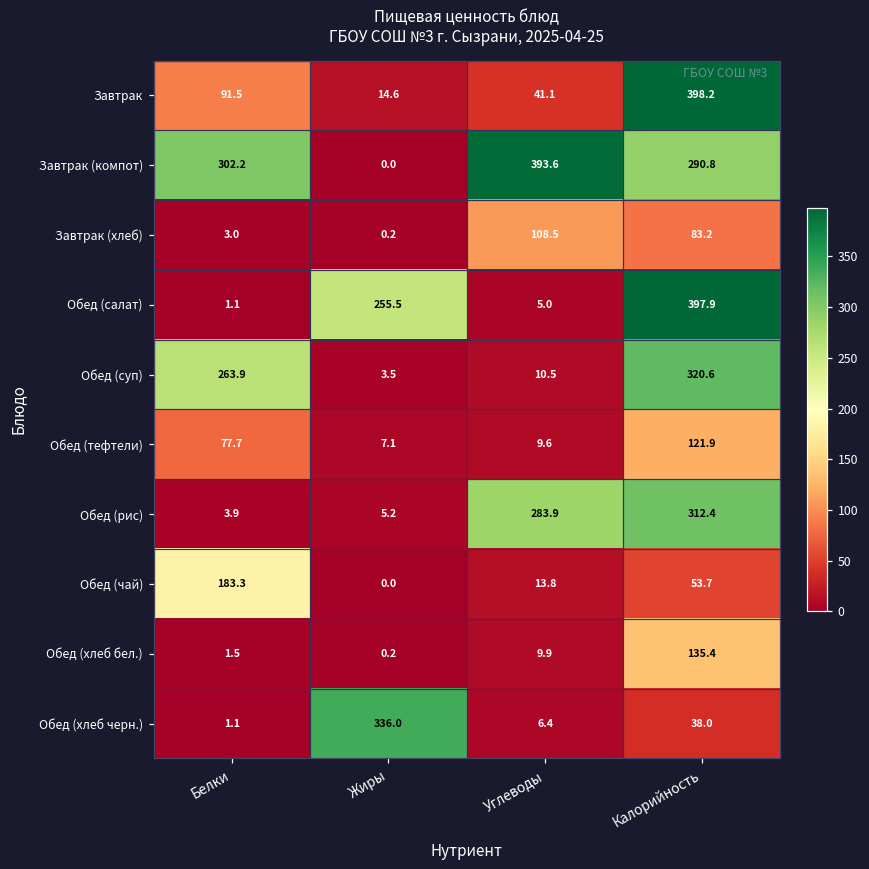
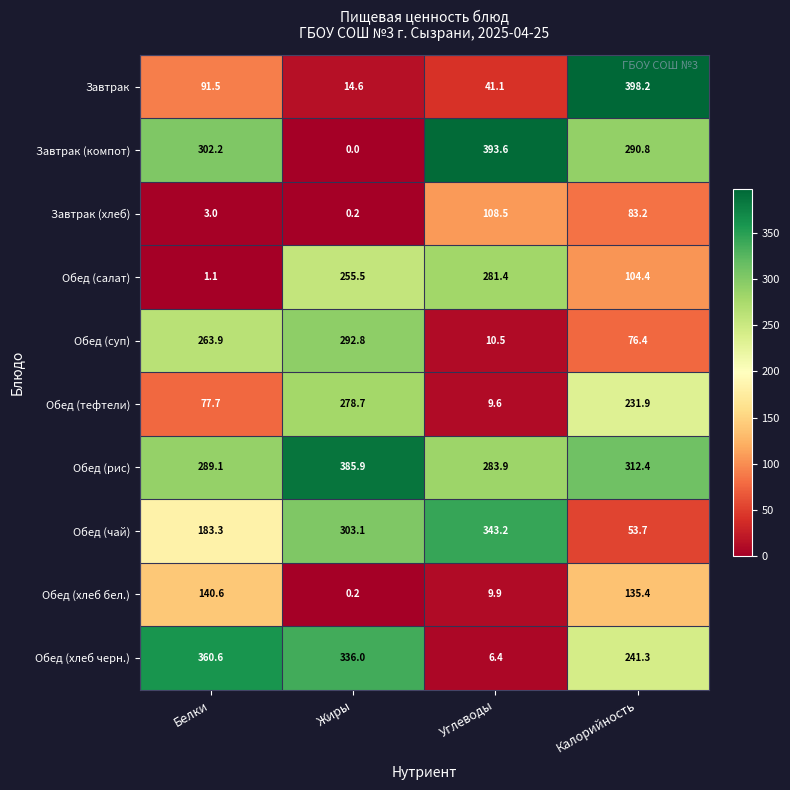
  {
    "Завтрак": {
      "Белки": 91.5,
      "Жиры": 14.6,
      "Углеводы": 41.1
    },
    "Завтрак (компот)": {
      "Белки": 302.2,
      "Жиры": 0.0,
      "Углеводы": 393.6,
      "Калорийность": 290.8
    },
    "Завтрак (хлеб)": {
      "Белки": 3.0,
      "Жиры": 0.2,
      "Углеводы": 108.5,
      "Калорийность": 83.2
    },
    "Обед (салат)": {
      "Белки": 1.1,
      "Жиры": 255.5,
-     "Углеводы": 5.0,
-     "Калорийность": 397.9
+     "Углеводы": 281.4,
+     "Калорийность": 104.4
    },
    "Обед (суп)": {
      "Белки": 263.9,
-     "Жиры": 3.5,
+     "Жиры": 292.8,
      "Углеводы": 10.5,
-     "Калорийность": 320.6
+     "Калорийность": 76.4
    },
    "Обед (тефтели)": {
      "Белки": 77.7,
-     "Жиры": 7.1,
+     "Жиры": 278.7,
      "Углеводы": 9.6,
-     "Калорийность": 121.9
+     "Калорийность": 231.9
    },
    "Обед (рис)": {
-     "Белки": 3.9,
-     "Жиры": 5.2,
+     "Белки": 289.1,
+     "Жиры": 385.9,
      "Углеводы": 283.9,
      "Калорийность": 312.4
    },
    "Обед (чай)": {
      "Белки": 183.3,
-     "Жиры": 0.0,
-     "Углеводы": 13.8,
+     "Жиры": 303.1,
+     "Углеводы": 343.2,
      "Калорийность": 53.7
    },
    "Обед (хлеб бел.)": {
-     "Белки": 1.5,
+     "Белки": 140.6,
      "Жиры": 0.2,
      "Углеводы": 9.9,
      "Калорийность": 135.4
    },
    "Обед (хлеб черн.)": {
-     "Белки": 1.1,
+     "Белки": 360.6,
      "Жиры": 336.0,
      "Углеводы": 6.4,
-     "Калорийность": 38.0
+     "Калорийность": 241.3
    }
  }
